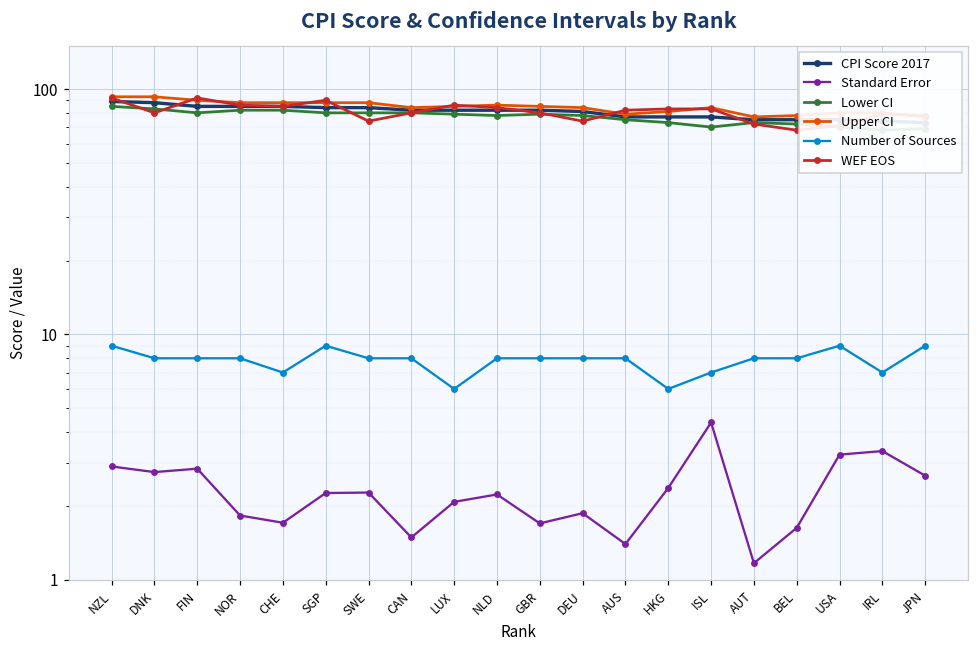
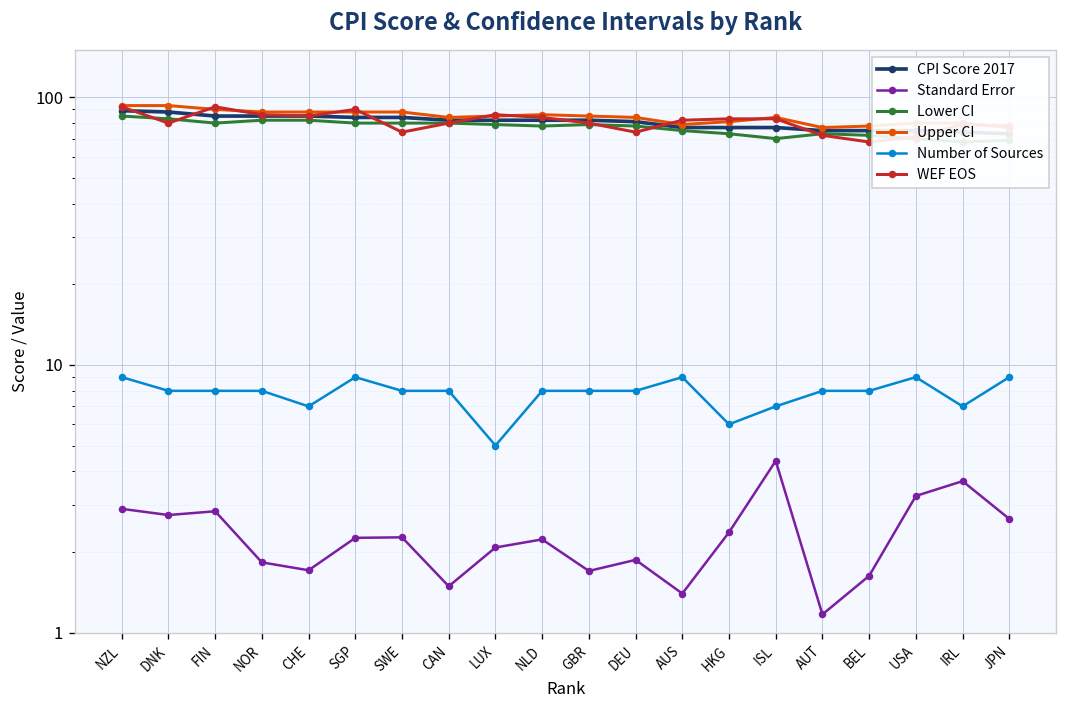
  {
    "CPI Score 2017": {
      "NZL": 89,
      "DNK": 88,
      "FIN": 85,
      "SGP": 84,
      "SWE": 84,
      "LUX": 82,
      "DEU": 81,
      "HKG": 77,
      "ISL": 77,
      "BEL": 75
    },
    "Standard Error": {
      "NZL": 2.9,
      "DNK": 2.8,
      "FIN": 2.8,
      "NOR": 1.8,
      "CHE": 1.7,
      "SGP": 2.3,
      "SWE": 2.3,
      "CAN": 1.5,
      "LUX": 2.1,
      "NLD": 2.2,
      "GBR": 1.7,
      "DEU": 1.9,
      "AUS": 1.4,
      "HKG": 2.4,
      "ISL": 4.4,
      "AUT": 1.2,
      "BEL": 1.6,
      "USA": 3.2,
-     "IRL": 3.4,
+     "IRL": 3.7,
      "JPN": 2.7
    },
    "Lower CI": {
      "NZL": 85,
      "DNK": 83,
      "FIN": 80,
      "NOR": 82,
      "CHE": 82,
      "SGP": 80,
      "SWE": 80,
      "LUX": 79,
      "NLD": 78,
      "DEU": 78,
      "HKG": 73,
      "ISL": 70,
      "BEL": 72
    },
    "Upper CI": {
      "DNK": 93,
      "CHE": 88,
      "SWE": 88,
      "GBR": 85,
      "DEU": 84,
      "BEL": 78
    },
    "Number of Sources": {
      "NZL": 9,
      "DNK": 8,
      "FIN": 8,
      "NOR": 8,
      "CHE": 7,
      "SGP": 9,
      "SWE": 8,
      "CAN": 8,
-     "LUX": 6,
+     "LUX": 5,
      "NLD": 8,
      "GBR": 8,
      "DEU": 8,
-     "AUS": 8,
+     "AUS": 9,
      "HKG": 6,
      "ISL": 7,
      "AUT": 8,
      "BEL": 8,
      "USA": 9,
      "IRL": 7,
      "JPN": 9
    },
    "WEF EOS": {
      "DNK": 80,
      "SWE": 74,
      "DEU": 74,
      "AUS": 82,
      "BEL": 68
    }
  }
